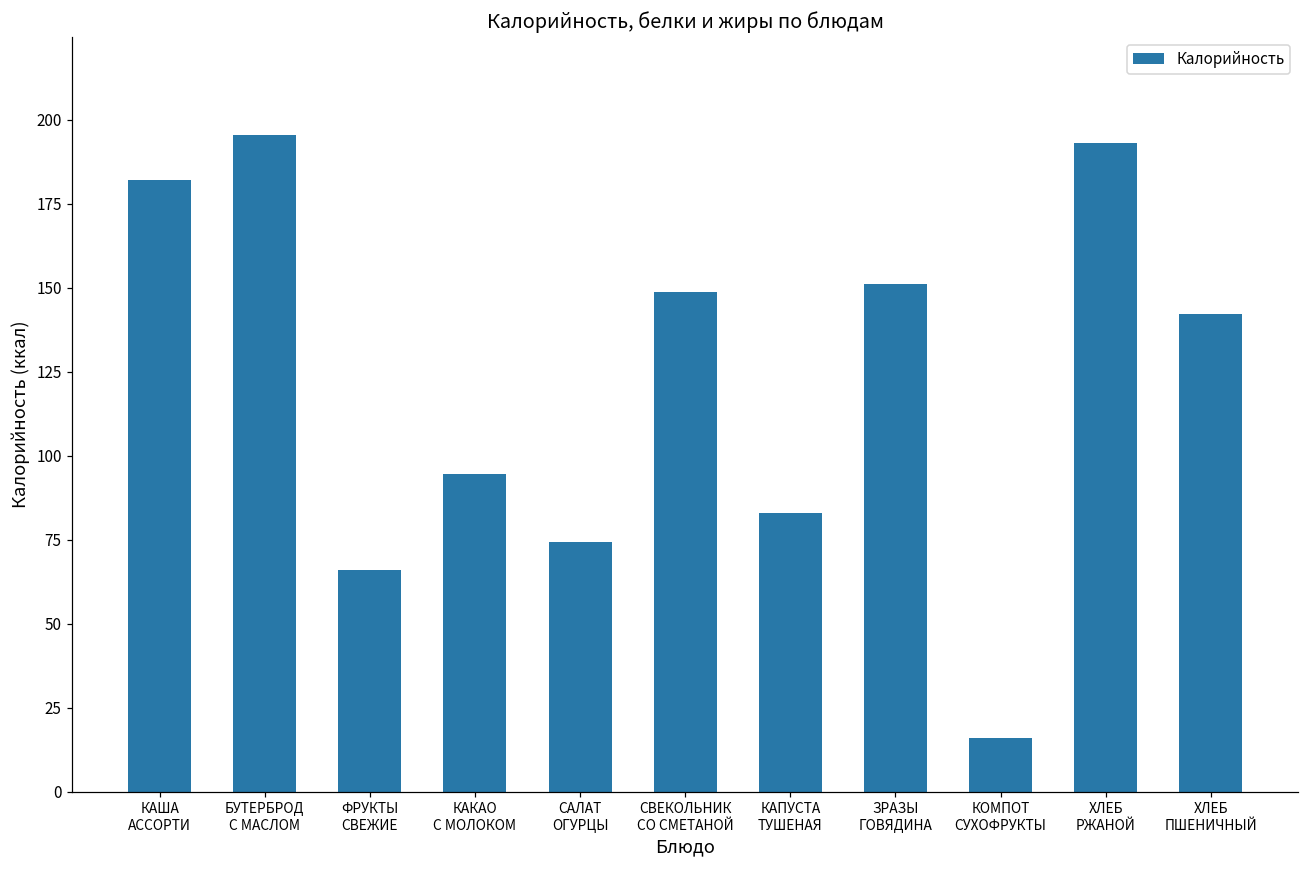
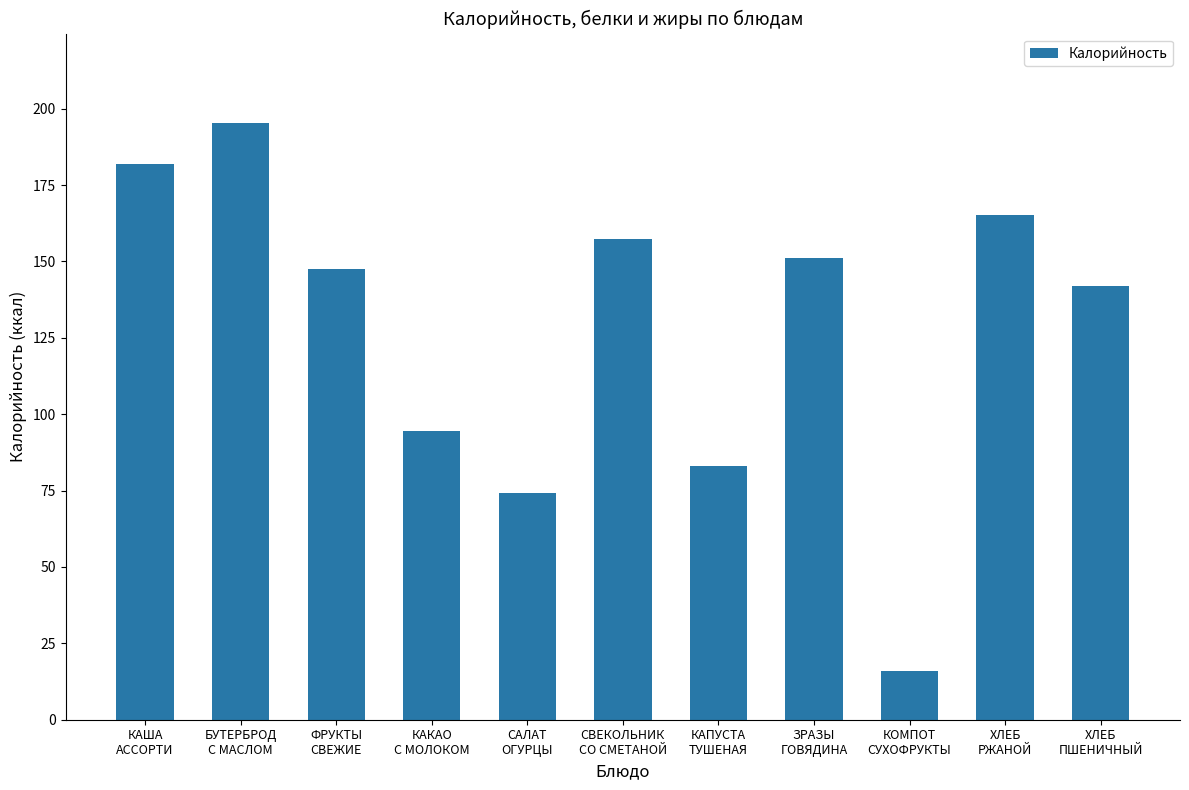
  {
    "КАША АССОРТИ": 182,
    "БУТЕРБРОД С МАСЛОМ": 195,
-   "ФРУКТЫ СВЕЖИЕ": 66,
+   "ФРУКТЫ СВЕЖИЕ": 148,
    "КАКАО С МОЛОКОМ": 95,
    "САЛАТ ОГУРЦЫ": 74,
-   "СВЕКОЛЬНИК СО СМЕТАНОЙ": 149,
+   "СВЕКОЛЬНИК СО СМЕТАНОЙ": 158,
    "КАПУСТА ТУШЕНАЯ": 83,
    "ЗРАЗЫ ГОВЯДИНА": 151,
    "КОМПОТ СУХОФРУКТЫ": 16,
-   "ХЛЕБ РЖАНОЙ": 193,
+   "ХЛЕБ РЖАНОЙ": 165,
    "ХЛЕБ ПШЕНИЧНЫЙ": 142
  }
